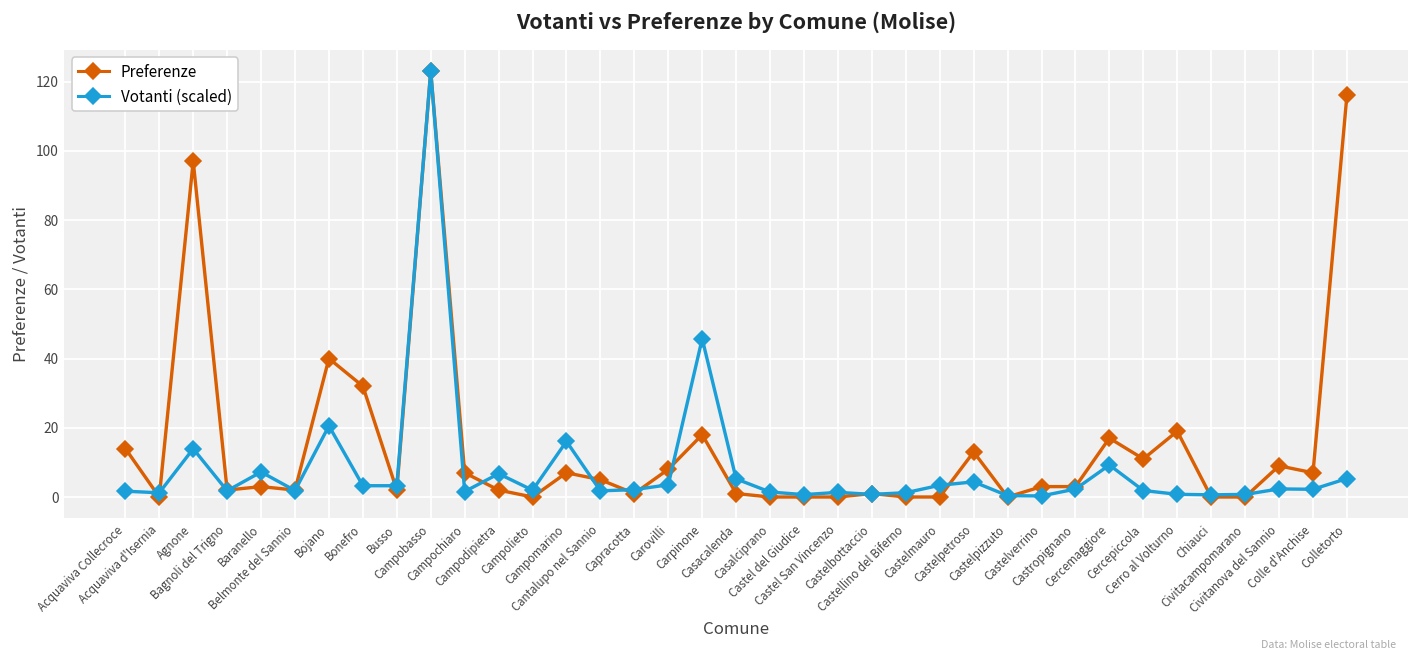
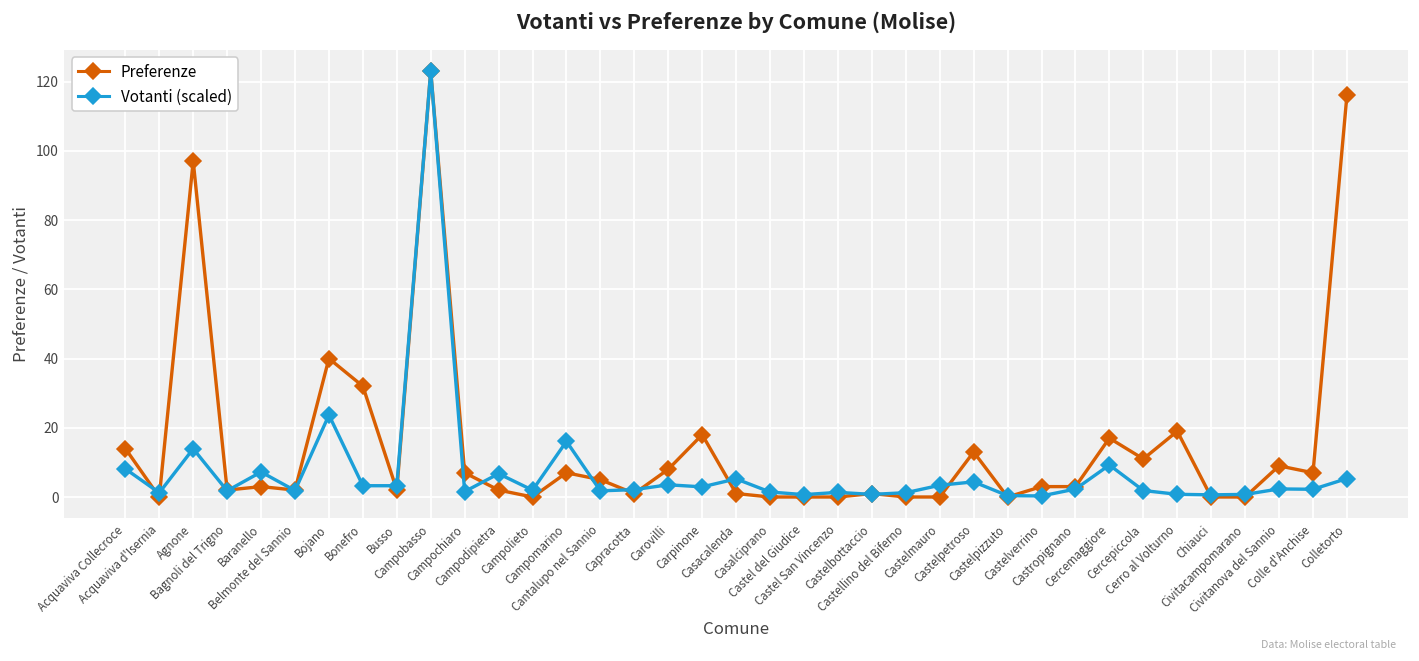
  {
    "Preferenze": {
      "Acquaviva Collecroce": 14,
      "Acquaviva d'Isernia": 0,
      "Agnone": 97,
      "Baranello": 3,
      "Bojano": 40,
      "Bonefro": 32,
      "Busso": 2,
      "Campochiaro": 7,
      "Campodipietra": 2,
      "Campolieto": 0,
      "Campomarino": 7,
      "Cantalupo nel Sannio": 5,
      "Capracotta": 1,
      "Carovilli": 8,
      "Carpinone": 18,
      "Casacalenda": 1,
      "Casalciprano": 0,
      "Castel San Vincenzo": 0,
      "Castellino del Biferno": 0,
      "Castelmauro": 0,
      "Castelpetroso": 13,
      "Castelverrino": 3,
      "Cercemaggiore": 17,
      "Cercepiccola": 11,
      "Cerro al Volturno": 19,
      "Civitanova del Sannio": 9,
      "Colle d'Anchise": 7,
      "Colletorto": 116
    },
    "Votanti (scaled)": {
-     "Acquaviva Collecroce": 2,
+     "Acquaviva Collecroce": 8,
      "Acquaviva d'Isernia": 1,
      "Agnone": 14,
      "Baranello": 7,
-     "Bojano": 21,
+     "Bojano": 24,
      "Bonefro": 3,
      "Busso": 3,
      "Campochiaro": 2,
      "Campodipietra": 7,
      "Campolieto": 2,
      "Campomarino": 16,
      "Cantalupo nel Sannio": 2,
      "Capracotta": 2,
      "Carovilli": 4,
-     "Carpinone": 46,
+     "Carpinone": 3,
      "Casacalenda": 5,
      "Casalciprano": 1,
      "Castel San Vincenzo": 1,
      "Castellino del Biferno": 1,
      "Castelmauro": 3,
      "Castelpetroso": 4,
      "Castelverrino": 0,
      "Cercemaggiore": 9,
      "Cercepiccola": 2,
      "Cerro al Volturno": 1,
      "Civitanova del Sannio": 2,
      "Colle d'Anchise": 2,
      "Colletorto": 5
    }
  }
